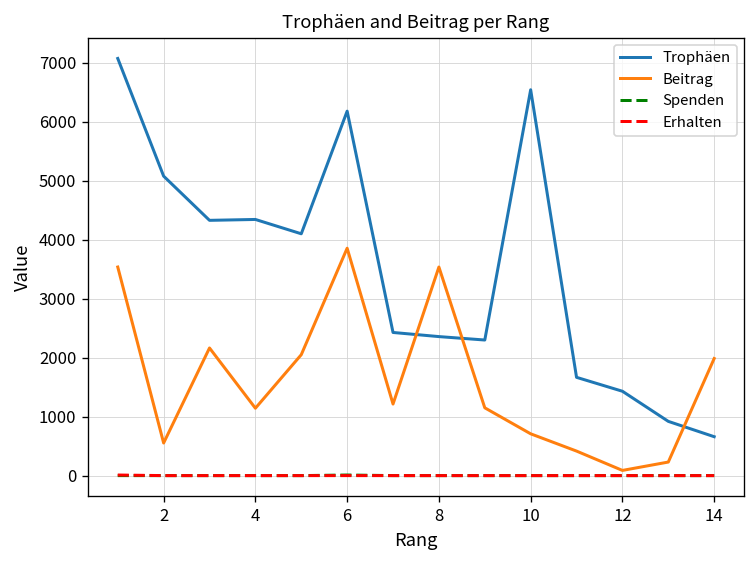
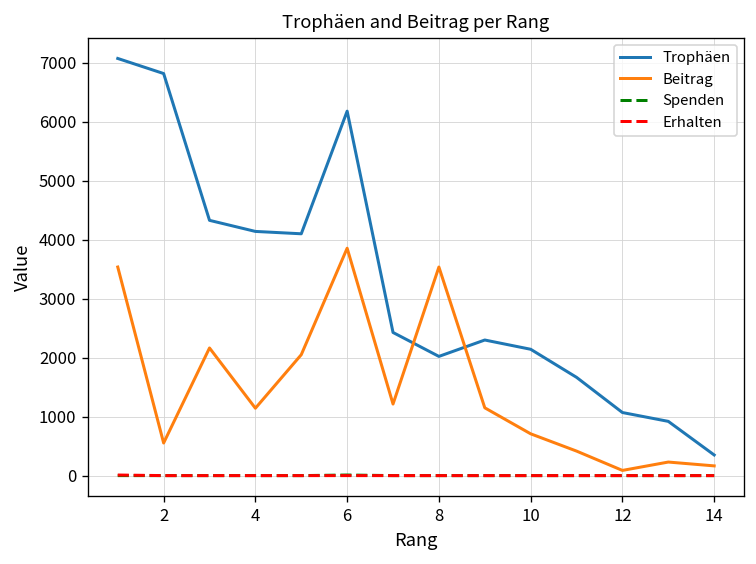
  {
    "Trophäen": {
-     "2": 5100,
-     "4": 4300,
+     "2": 6800,
+     "4": 4100,
      "6": 6200,
-     "8": 2400,
-     "10": 6500,
-     "12": 1400,
-     "14": 700
+     "8": 2000,
+     "10": 2100,
+     "12": 1100,
+     "14": 400
    },
    "Beitrag": {
      "2": 600,
      "4": 1100,
      "6": 3900,
      "8": 3500,
      "10": 700,
      "12": 100,
-     "14": 2000
+     "14": 200
    },
    "Erhalten": {
      "2": 0,
      "4": 0,
      "6": 0,
      "8": 0,
      "10": 0,
      "12": 0,
      "14": 0
    }
  }
